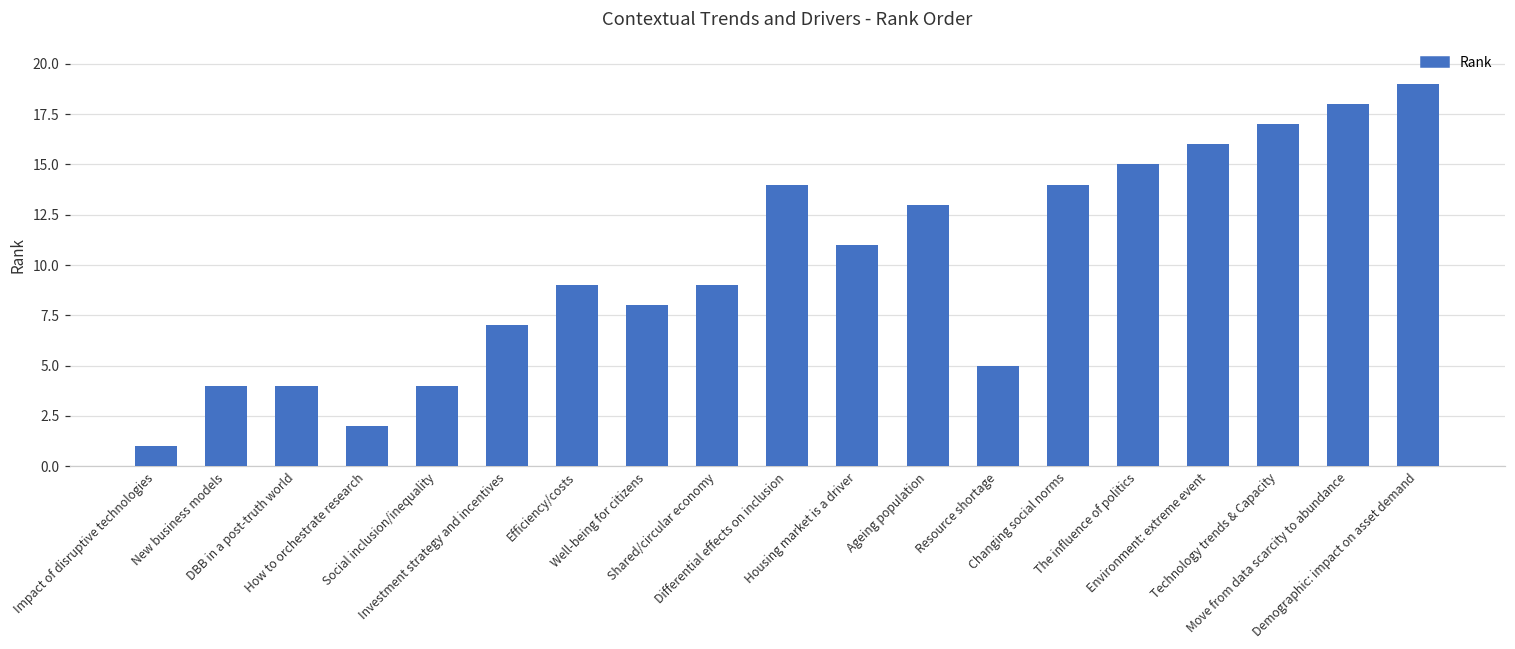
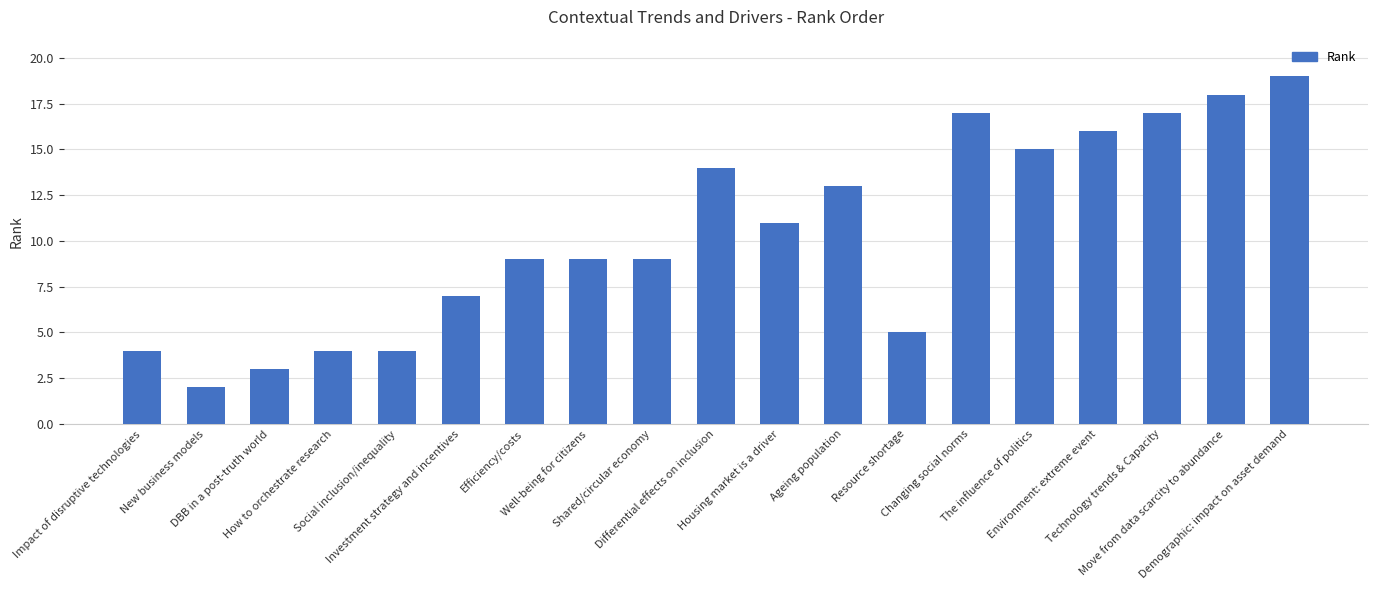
  {
-   "Impact of disruptive technologies": 1,
-   "New business models": 4,
-   "DBB in a post-truth world": 4,
-   "How to orchestrate research": 2,
+   "Impact of disruptive technologies": 4,
+   "New business models": 2,
+   "DBB in a post-truth world": 3,
+   "How to orchestrate research": 4,
    "Social inclusion/inequality": 4,
    "Investment strategy and incentives": 7,
    "Efficiency/costs": 9,
-   "Well-being for citizens": 8,
+   "Well-being for citizens": 9,
    "Shared/circular economy": 9,
    "Differential effects on inclusion": 14,
    "Housing market is a driver": 11,
    "Ageing population": 13,
    "Resource shortage": 5,
-   "Changing social norms": 14,
+   "Changing social norms": 17,
    "The influence of politics": 15,
    "Environment: extreme event": 16,
    "Technology trends & Capacity": 17,
    "Move from data scarcity to abundance": 18,
    "Demographic: impact on asset demand": 19
  }
